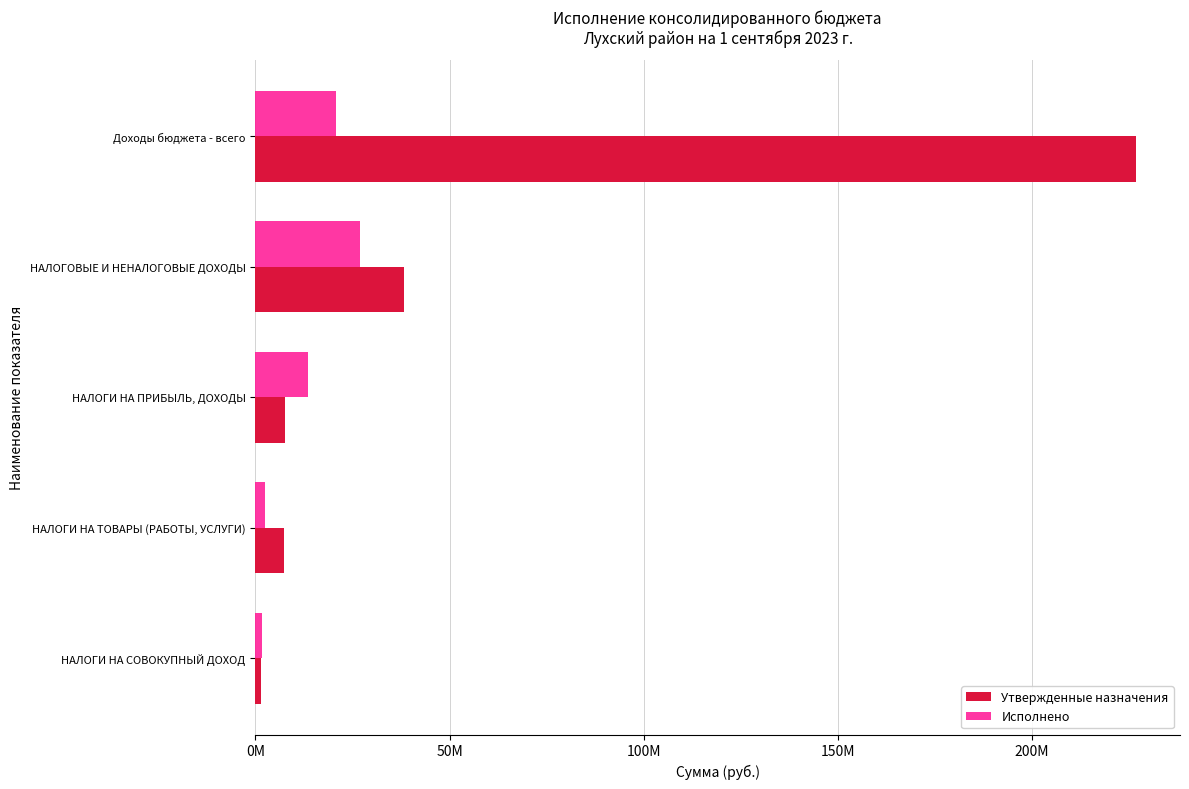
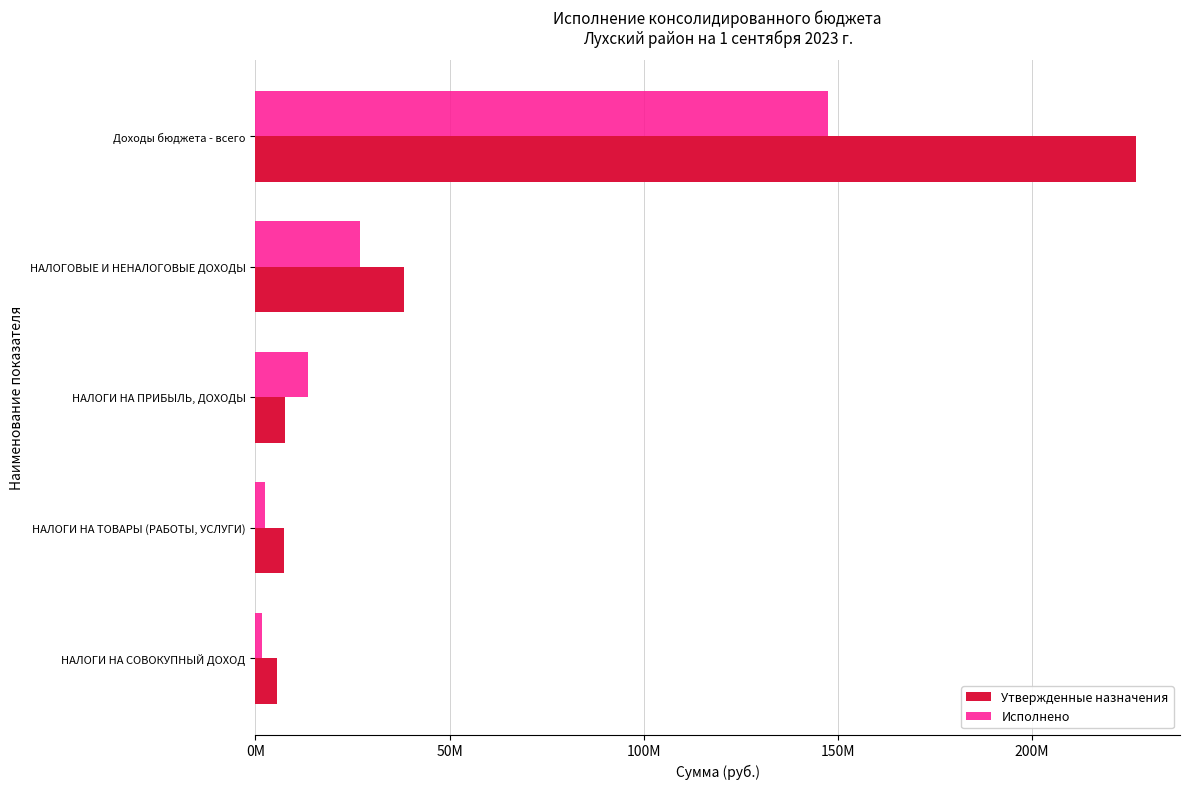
  {
    "Утвержденные назначения": {
      "Доходы бюджета - всего": 227000000,
      "НАЛОГОВЫЕ И НЕНАЛОГОВЫЕ ДОХОДЫ": 38000000,
      "НАЛОГИ НА ПРИБЫЛЬ, ДОХОДЫ": 8000000,
      "НАЛОГИ НА ТОВАРЫ (РАБОТЫ, УСЛУГИ)": 7000000,
-     "НАЛОГИ НА СОВОКУПНЫЙ ДОХОД": 1000000
+     "НАЛОГИ НА СОВОКУПНЫЙ ДОХОД": 6000000
    },
    "Исполнено": {
-     "Доходы бюджета - всего": 21000000,
+     "Доходы бюджета - всего": 147000000,
      "НАЛОГОВЫЕ И НЕНАЛОГОВЫЕ ДОХОДЫ": 27000000,
      "НАЛОГИ НА ПРИБЫЛЬ, ДОХОДЫ": 14000000,
      "НАЛОГИ НА ТОВАРЫ (РАБОТЫ, УСЛУГИ)": 2000000,
      "НАЛОГИ НА СОВОКУПНЫЙ ДОХОД": 2000000
    }
  }
